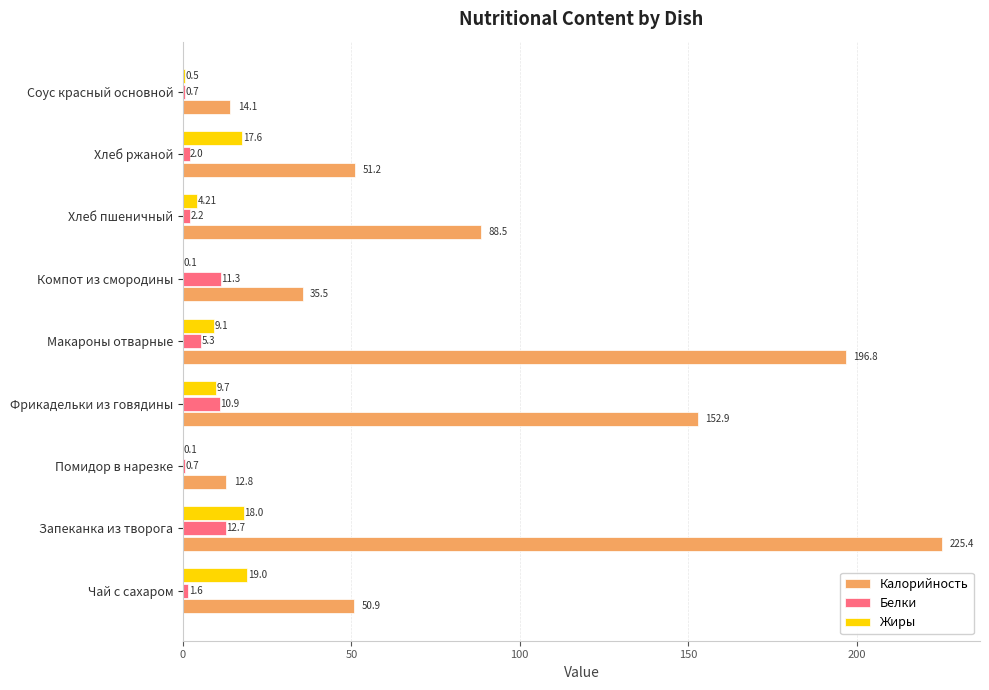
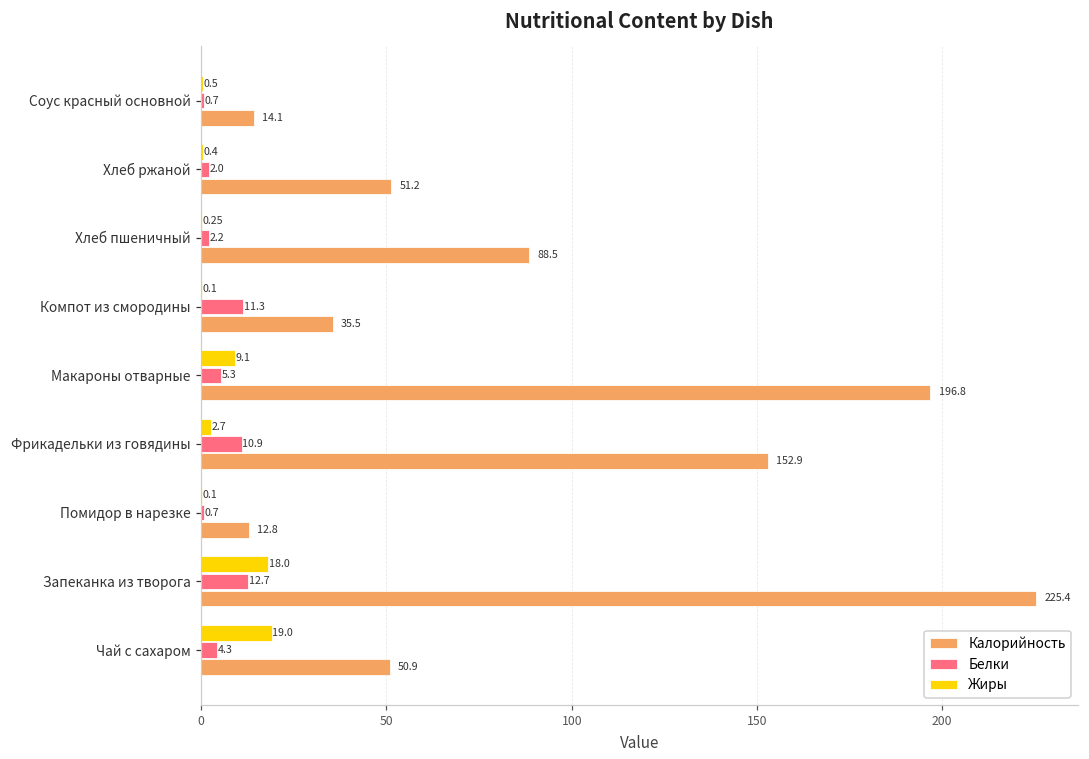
  {
    "Калорийность": {
      "Соус красный основной": 14.1,
      "Хлеб ржаной": 51.2,
      "Хлеб пшеничный": 88.5,
      "Компот из смородины": 35.5,
      "Макароны отварные": 196.8,
      "Фрикадельки из говядины": 152.9,
      "Помидор в нарезке": 12.8,
      "Запеканка из творога": 225.4,
      "Чай с сахаром": 50.9
    },
    "Белки": {
      "Соус красный основной": 0.7,
      "Хлеб ржаной": 2.0,
      "Хлеб пшеничный": 2.2,
      "Компот из смородины": 11.3,
      "Макароны отварные": 5.3,
      "Фрикадельки из говядины": 10.9,
      "Помидор в нарезке": 0.7,
      "Запеканка из творога": 12.7,
-     "Чай с сахаром": 1.6
+     "Чай с сахаром": 4.3
    },
    "Жиры": {
      "Соус красный основной": 0.5,
-     "Хлеб ржаной": 17.6,
-     "Хлеб пшеничный": 4.21,
+     "Хлеб ржаной": 0.4,
+     "Хлеб пшеничный": 0.25,
      "Компот из смородины": 0.1,
      "Макароны отварные": 9.1,
-     "Фрикадельки из говядины": 9.7,
+     "Фрикадельки из говядины": 2.7,
      "Помидор в нарезке": 0.1,
      "Запеканка из творога": 18.0,
      "Чай с сахаром": 19.0
    }
  }
